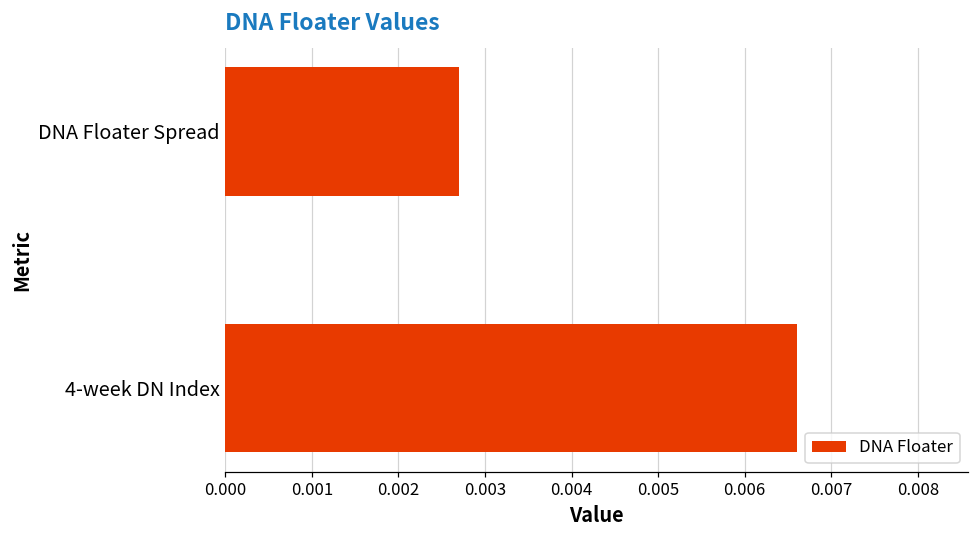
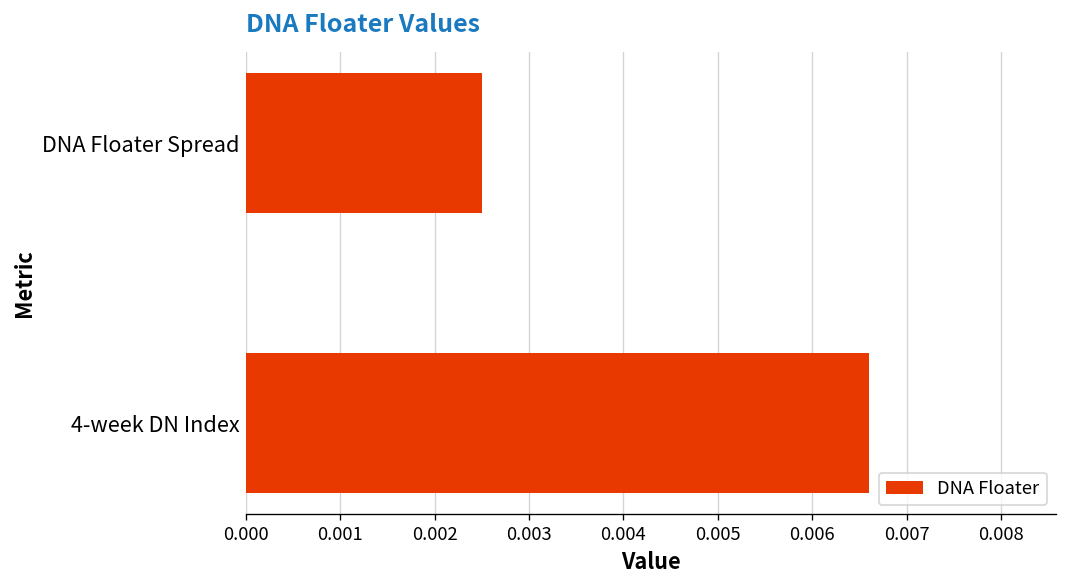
  {
-   "DNA Floater Spread": 0.0027,
+   "DNA Floater Spread": 0.0025,
    "4-week DN Index": 0.0066
  }
